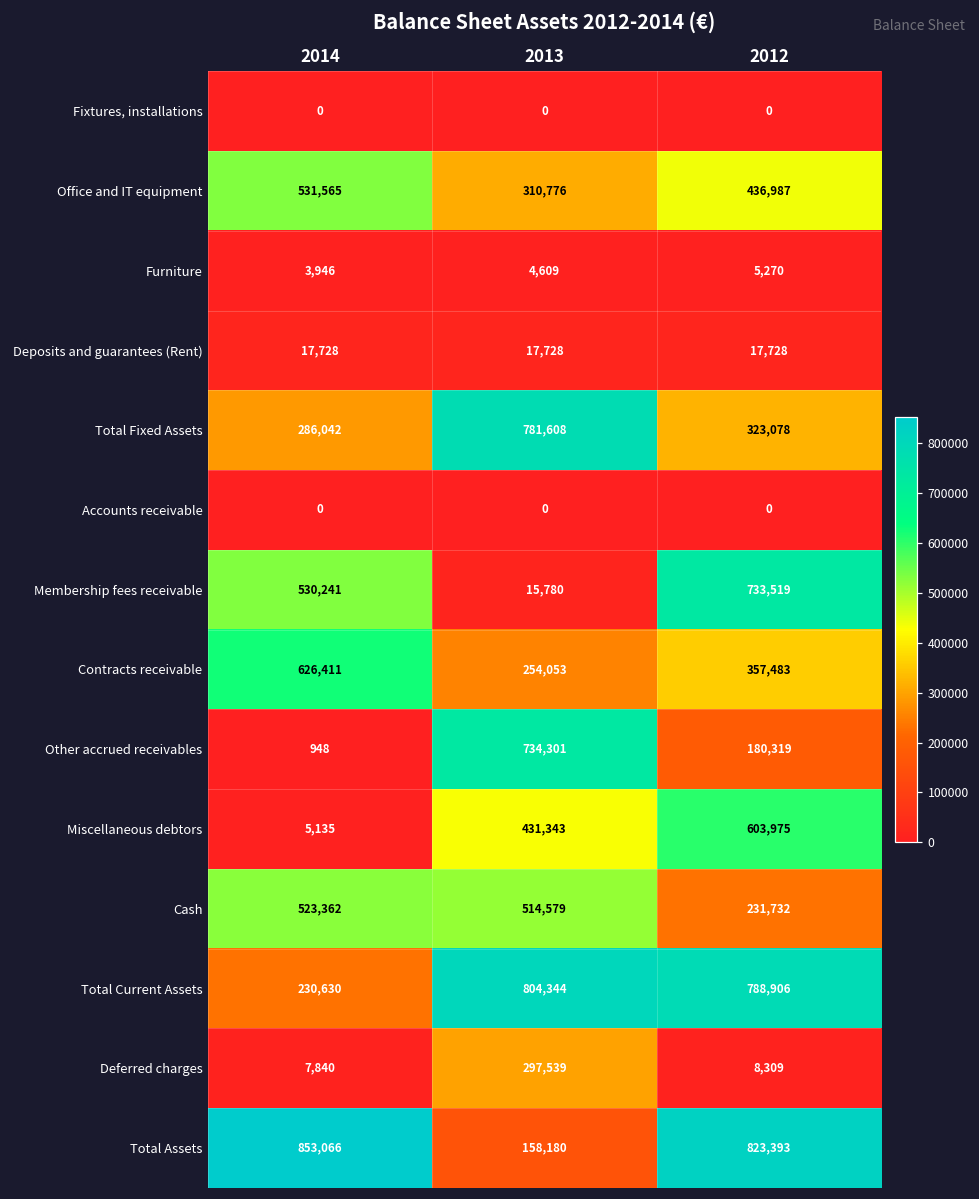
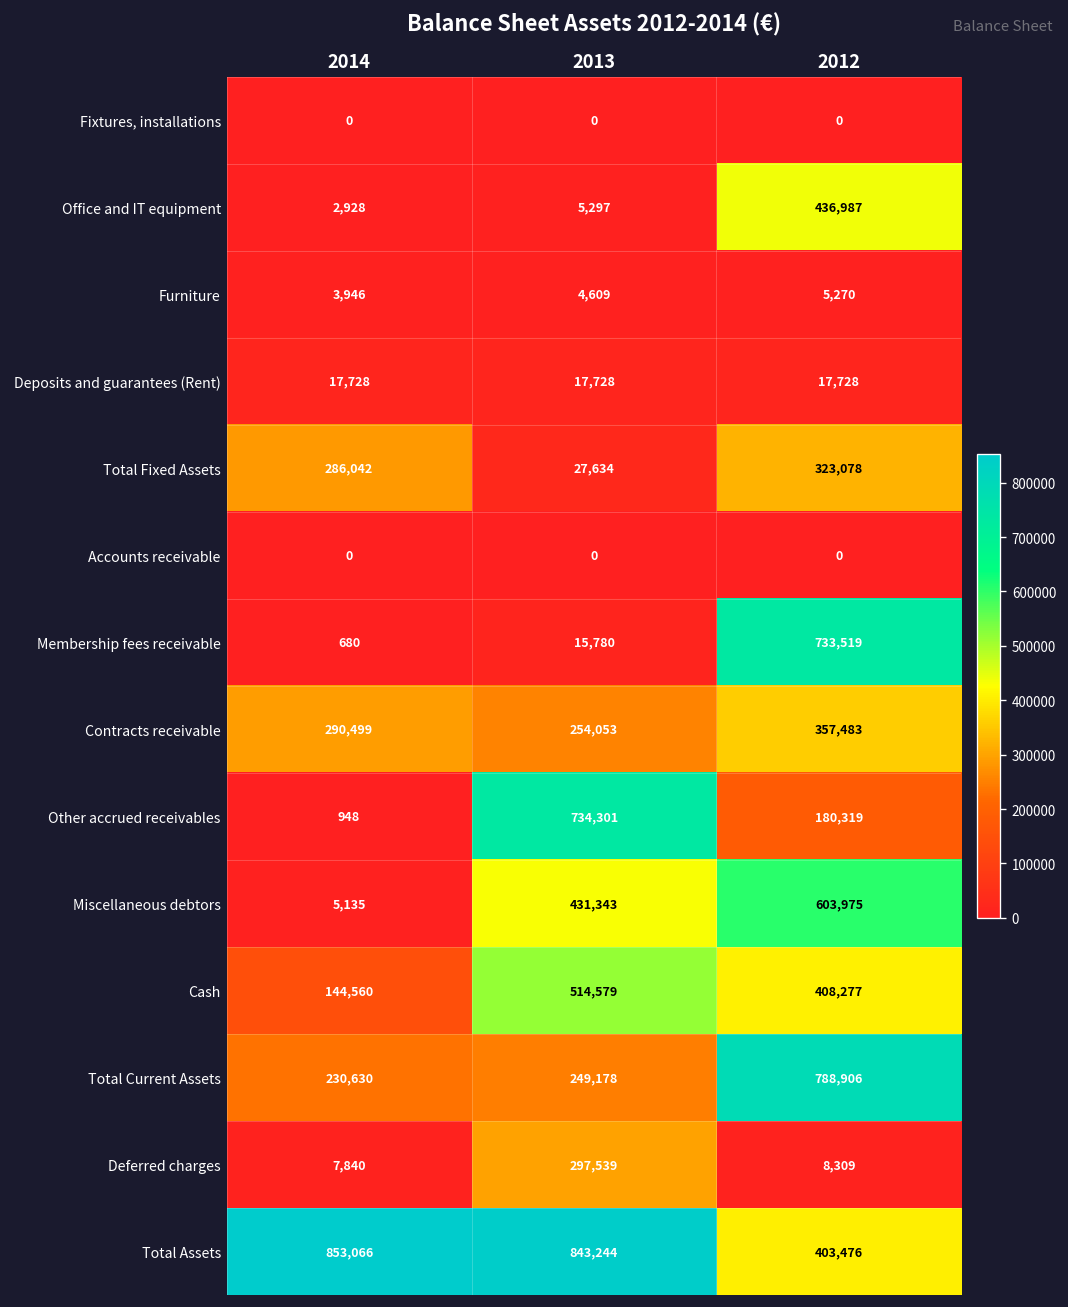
  {
    "Fixtures, installations": {
      "2014": "0",
      "2013": "0",
      "2012": "0"
    },
    "Office and IT equipment": {
-     "2014": "531,565",
-     "2013": "310,776",
+     "2014": "2,928",
+     "2013": "5,297",
      "2012": "436,987"
    },
    "Furniture": {
      "2014": "3,946",
      "2013": "4,609",
      "2012": "5,270"
    },
    "Deposits and guarantees (Rent)": {
      "2014": "17,728",
      "2013": "17,728",
      "2012": "17,728"
    },
    "Total Fixed Assets": {
      "2014": "286,042",
-     "2013": "781,608",
+     "2013": "27,634",
      "2012": "323,078"
    },
    "Accounts receivable": {
      "2014": "0",
      "2013": "0",
      "2012": "0"
    },
    "Membership fees receivable": {
-     "2014": "530,241",
+     "2014": "680",
      "2013": "15,780",
      "2012": "733,519"
    },
    "Contracts receivable": {
-     "2014": "626,411",
+     "2014": "290,499",
      "2013": "254,053",
      "2012": "357,483"
    },
    "Other accrued receivables": {
      "2014": "948",
      "2013": "734,301",
      "2012": "180,319"
    },
    "Miscellaneous debtors": {
      "2014": "5,135",
      "2013": "431,343",
      "2012": "603,975"
    },
    "Cash": {
-     "2014": "523,362",
+     "2014": "144,560",
      "2013": "514,579",
-     "2012": "231,732"
+     "2012": "408,277"
    },
    "Total Current Assets": {
      "2014": "230,630",
-     "2013": "804,344",
+     "2013": "249,178",
      "2012": "788,906"
    },
    "Deferred charges": {
      "2014": "7,840",
      "2013": "297,539",
      "2012": "8,309"
    },
    "Total Assets": {
      "2014": "853,066",
-     "2013": "158,180",
-     "2012": "823,393"
+     "2013": "843,244",
+     "2012": "403,476"
    }
  }
